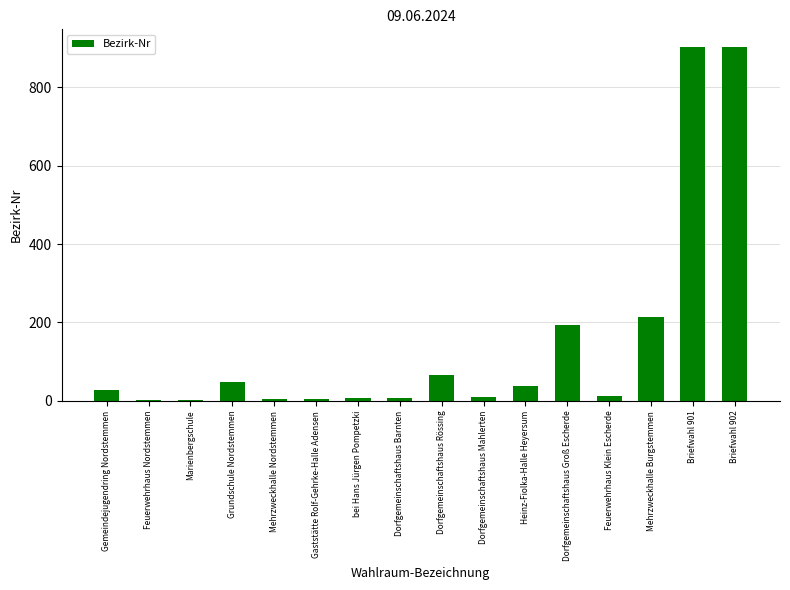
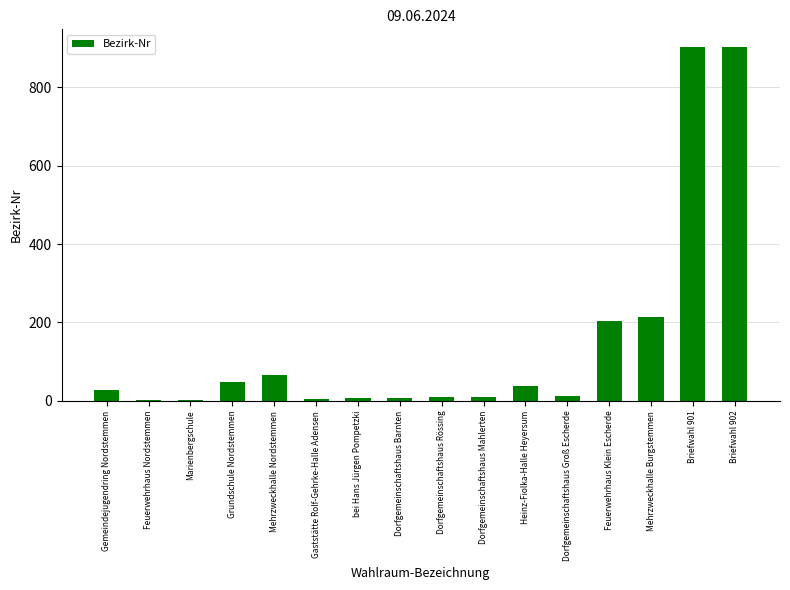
  {
    "Gemeindejugendring Nordstemmen": 30,
    "Grundschule Nordstemmen": 50,
-   "Mehrzweckhalle Nordstemmen": 10,
+   "Mehrzweckhalle Nordstemmen": 70,
    "bei Hans Jürgen Pompetzki": 10,
    "Dorfgemeinschaftshaus Barnten": 10,
-   "Dorfgemeinschaftshaus Rössing": 70,
+   "Dorfgemeinschaftshaus Rössing": 10,
    "Dorfgemeinschaftshaus Mahlerten": 10,
    "Heinz-Fiolka-Halle Heyersum": 40,
-   "Dorfgemeinschaftshaus Groß Escherde": 190,
-   "Feuerwehrhaus Klein Escherde": 10,
+   "Dorfgemeinschaftshaus Groß Escherde": 10,
+   "Feuerwehrhaus Klein Escherde": 200,
    "Mehrzweckhalle Burgstemmen": 210,
    "Briefwahl 901": 900,
    "Briefwahl 902": 900
  }
